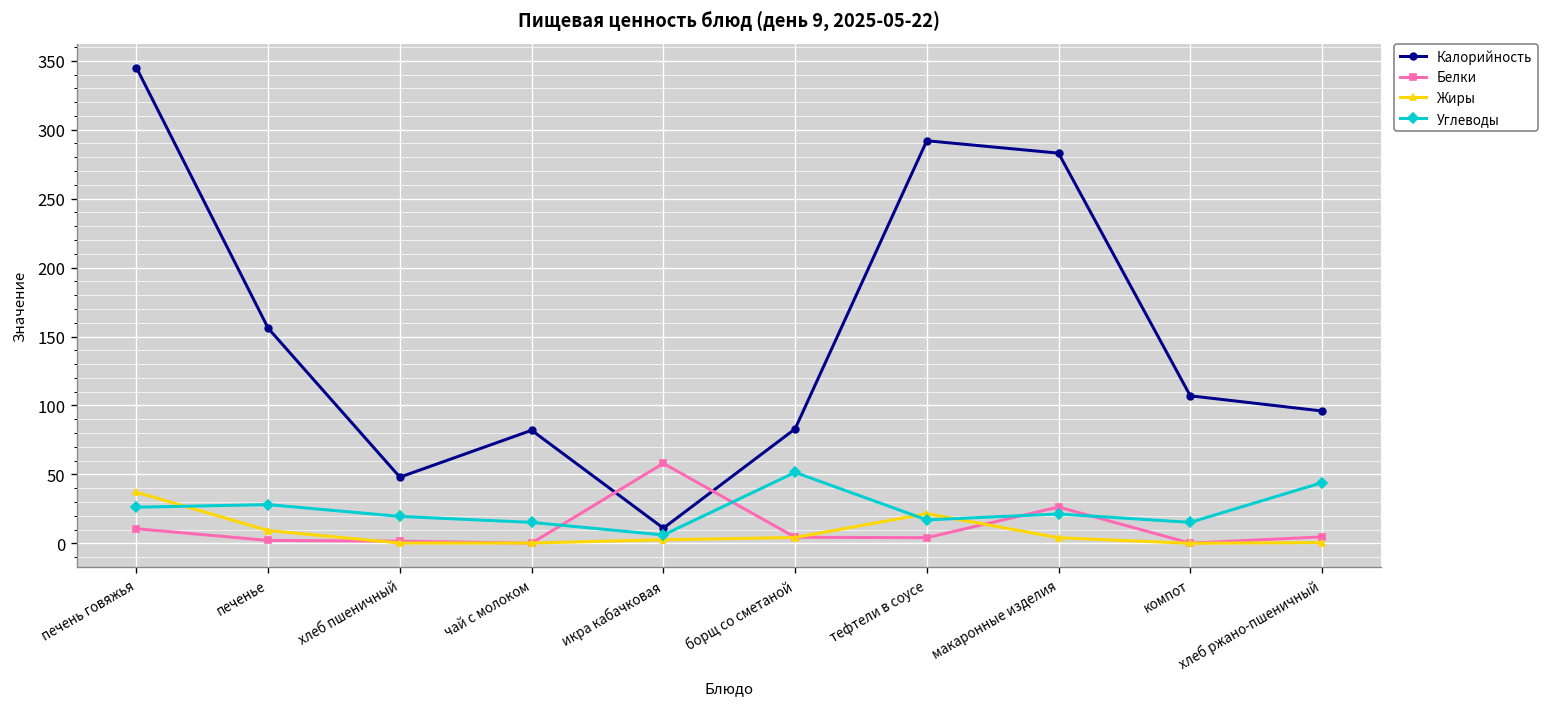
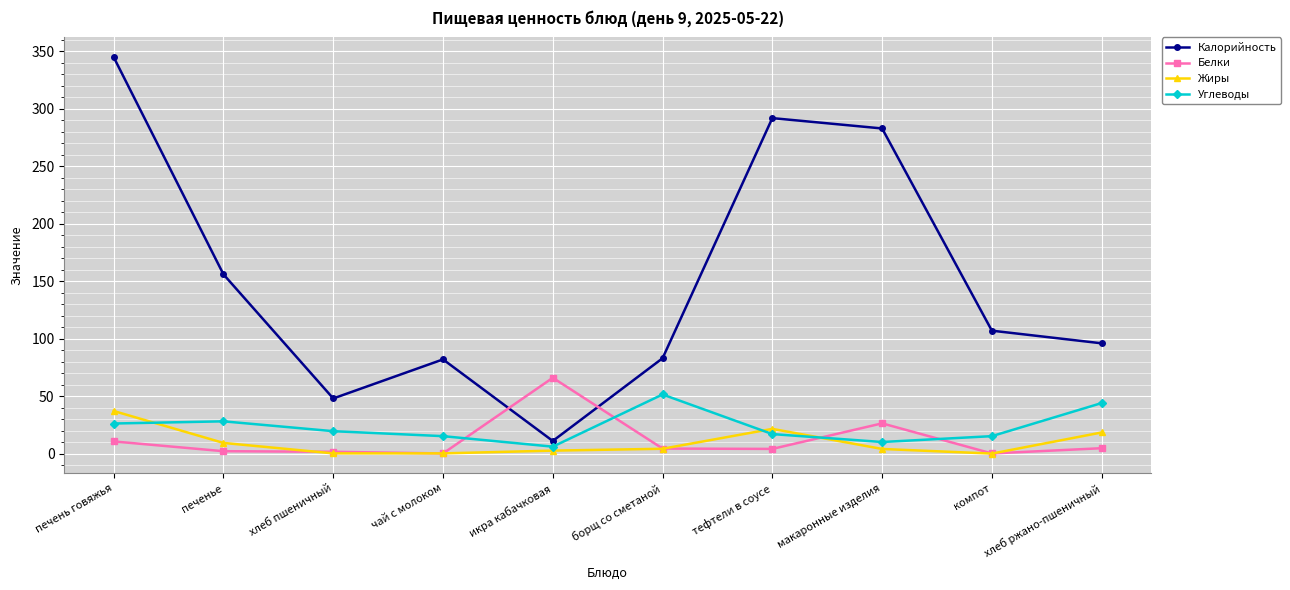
  {
    "Калорийность": {
      "печень говяжья": 345,
      "печенье": 156,
      "хлеб пшеничный": 48,
      "чай с молоком": 82,
      "икра кабачковая": 11,
      "борщ со сметаной": 83,
      "тефтели в соусе": 292,
      "макаронные изделия": 283,
      "компот": 107,
      "хлеб ржано-пшеничный": 96
    },
    "Белки": {
      "печень говяжья": 11,
      "печенье": 2,
-     "икра кабачковая": 58,
+     "икра кабачковая": 66,
      "тефтели в соусе": 4,
      "макаронные изделия": 26,
      "хлеб ржано-пшеничный": 5
    },
    "Жиры": {
      "печень говяжья": 37,
      "печенье": 9,
      "икра кабачковая": 3,
      "тефтели в соусе": 22,
      "макаронные изделия": 4,
-     "хлеб ржано-пшеничный": 1
+     "хлеб ржано-пшеничный": 18
    },
    "Углеводы": {
      "печень говяжья": 26,
      "печенье": 28,
      "хлеб пшеничный": 20,
      "чай с молоком": 15,
      "икра кабачковая": 6,
      "борщ со сметаной": 51,
      "тефтели в соусе": 17,
-     "макаронные изделия": 21,
+     "макаронные изделия": 10,
      "компот": 15,
      "хлеб ржано-пшеничный": 44
    }
  }
